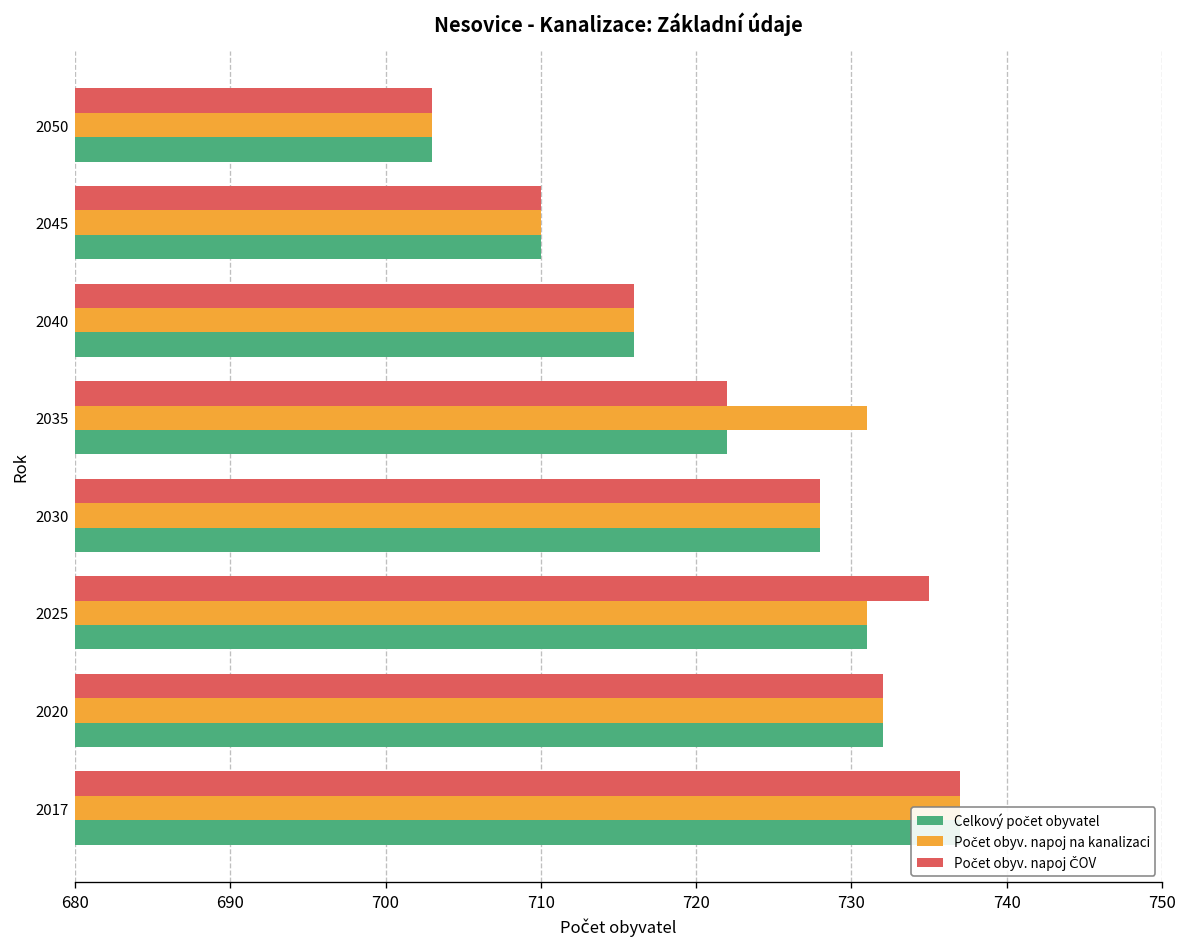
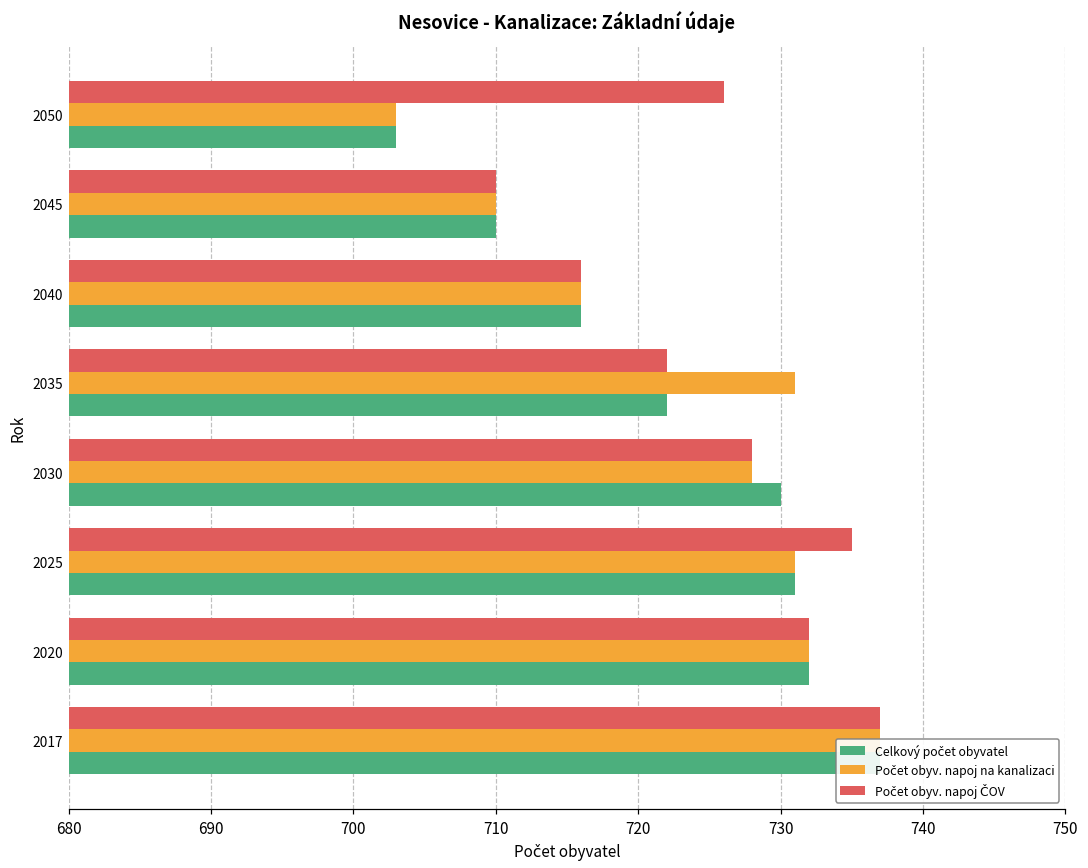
  {
    "Celkový počet obyvatel": {
      "2050": 703,
      "2045": 710,
      "2040": 716,
      "2035": 722,
-     "2030": 728,
+     "2030": 730,
      "2025": 731,
      "2020": 732
    },
    "Počet obyv. napoj na kanalizaci": {
      "2050": 703,
      "2045": 710,
      "2040": 716,
      "2035": 731,
      "2030": 728,
      "2025": 731,
      "2020": 732,
      "2017": 737
    },
    "Počet obyv. napoj ČOV": {
-     "2050": 703,
+     "2050": 726,
      "2045": 710,
      "2040": 716,
      "2035": 722,
      "2030": 728,
      "2025": 735,
      "2020": 732,
      "2017": 737
    }
  }
